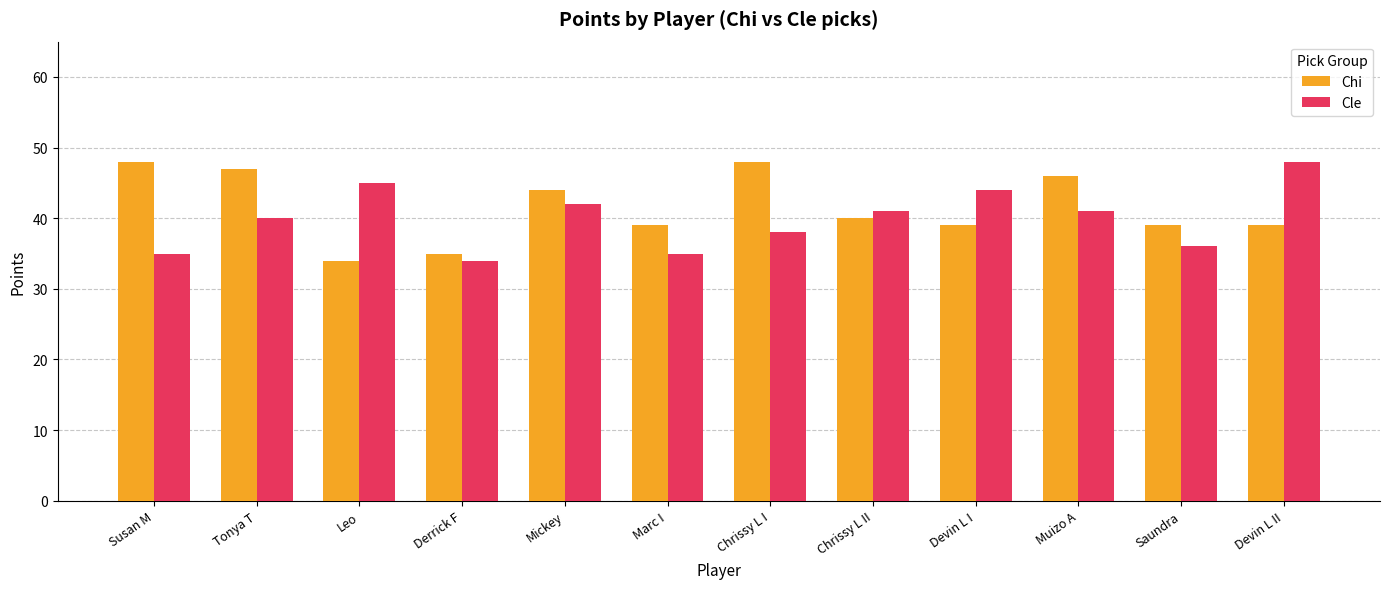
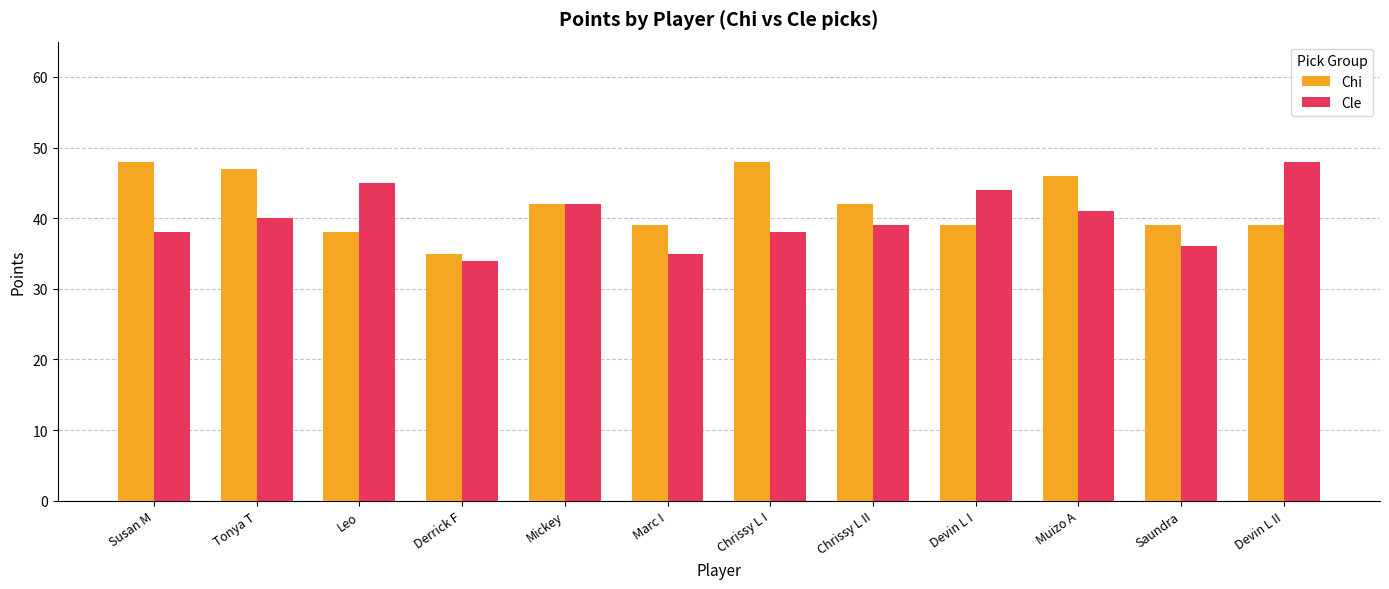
  {
    "Chi": {
      "Susan M": 48,
      "Tonya T": 47,
-     "Leo": 34,
+     "Leo": 38,
      "Derrick F": 35,
-     "Mickey": 44,
+     "Mickey": 42,
      "Marc I": 39,
      "Chrissy L I": 48,
-     "Chrissy L II": 40,
+     "Chrissy L II": 42,
      "Devin L I": 39,
      "Muizo A": 46,
      "Saundra": 39,
      "Devin L II": 39
    },
    "Cle": {
-     "Susan M": 35,
+     "Susan M": 38,
      "Tonya T": 40,
      "Leo": 45,
      "Derrick F": 34,
      "Mickey": 42,
      "Marc I": 35,
      "Chrissy L I": 38,
-     "Chrissy L II": 41,
+     "Chrissy L II": 39,
      "Devin L I": 44,
      "Muizo A": 41,
      "Saundra": 36,
      "Devin L II": 48
    }
  }
